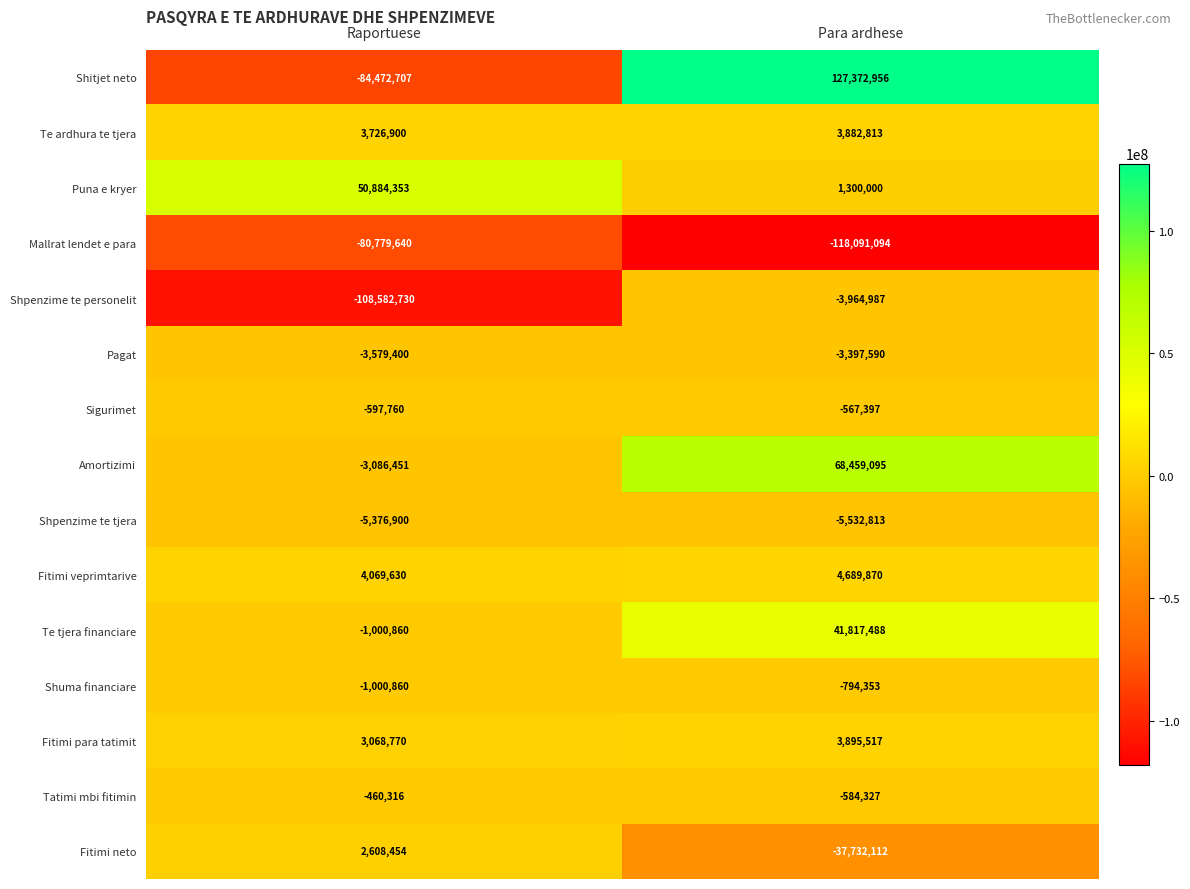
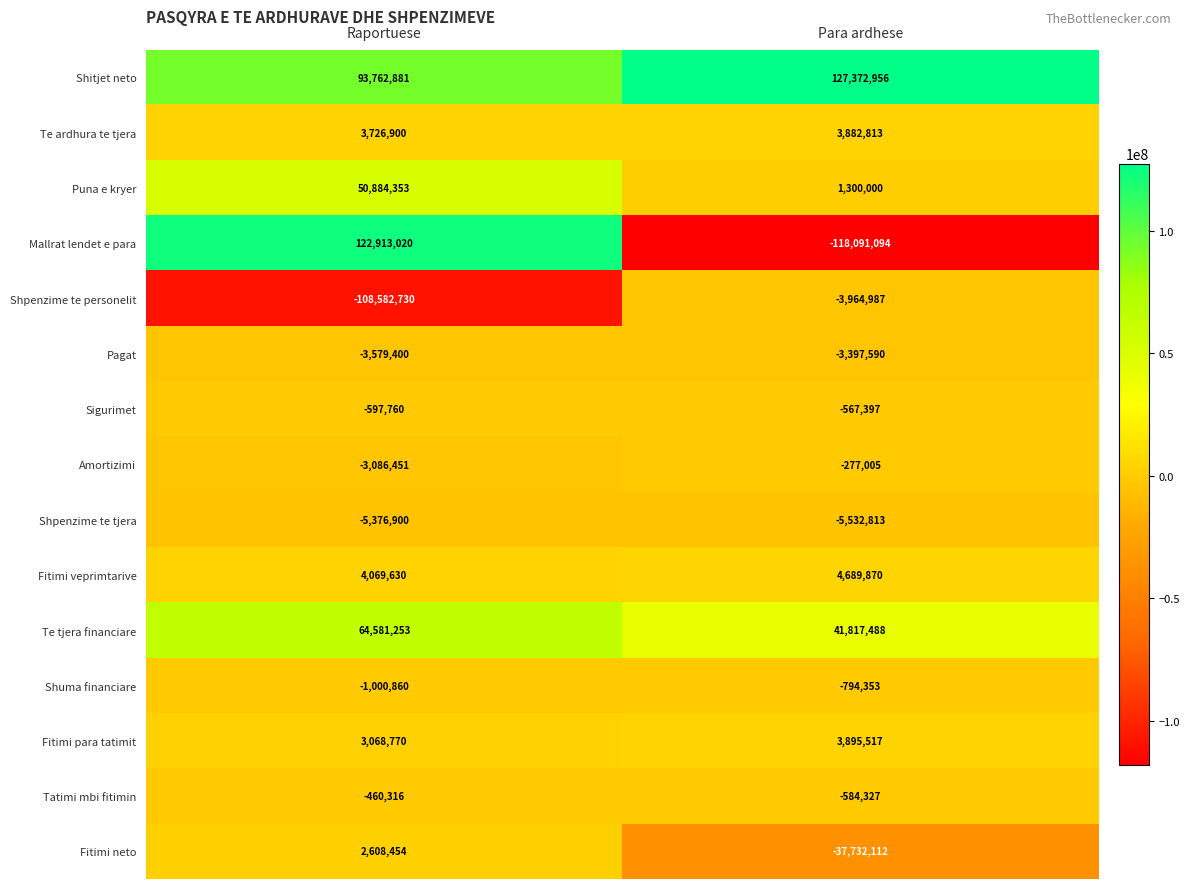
  {
    "Shitjet neto": {
-     "Raportuese": "-84,472,707",
+     "Raportuese": "93,762,881",
      "Para ardhese": "127,372,956"
    },
    "Te ardhura te tjera": {
      "Raportuese": "3,726,900",
      "Para ardhese": "3,882,813"
    },
    "Puna e kryer": {
      "Raportuese": "50,884,353",
      "Para ardhese": "1,300,000"
    },
    "Mallrat lendet e para": {
-     "Raportuese": "-80,779,640",
+     "Raportuese": "122,913,020",
      "Para ardhese": "-118,091,094"
    },
    "Shpenzime te personelit": {
      "Raportuese": "-108,582,730",
      "Para ardhese": "-3,964,987"
    },
    "Pagat": {
      "Raportuese": "-3,579,400",
      "Para ardhese": "-3,397,590"
    },
    "Sigurimet": {
      "Raportuese": "-597,760",
      "Para ardhese": "-567,397"
    },
    "Amortizimi": {
      "Raportuese": "-3,086,451",
-     "Para ardhese": "68,459,095"
+     "Para ardhese": "-277,005"
    },
    "Shpenzime te tjera": {
      "Raportuese": "-5,376,900",
      "Para ardhese": "-5,532,813"
    },
    "Fitimi veprimtarive": {
      "Raportuese": "4,069,630",
      "Para ardhese": "4,689,870"
    },
    "Te tjera financiare": {
-     "Raportuese": "-1,000,860",
+     "Raportuese": "64,581,253",
      "Para ardhese": "41,817,488"
    },
    "Shuma financiare": {
      "Raportuese": "-1,000,860",
      "Para ardhese": "-794,353"
    },
    "Fitimi para tatimit": {
      "Raportuese": "3,068,770",
      "Para ardhese": "3,895,517"
    },
    "Tatimi mbi fitimin": {
      "Raportuese": "-460,316",
      "Para ardhese": "-584,327"
    },
    "Fitimi neto": {
      "Raportuese": "2,608,454",
      "Para ardhese": "-37,732,112"
    }
  }
